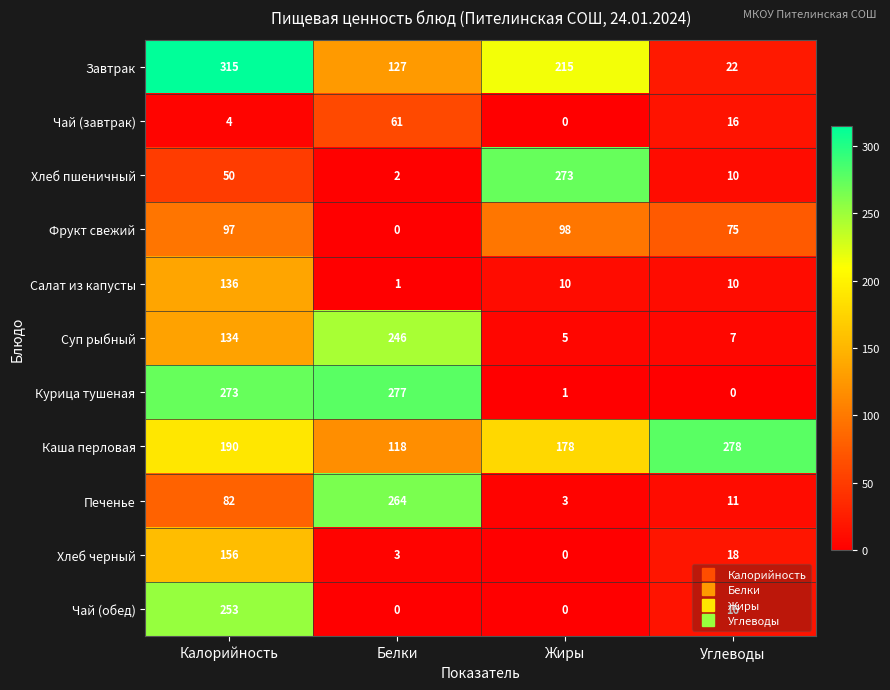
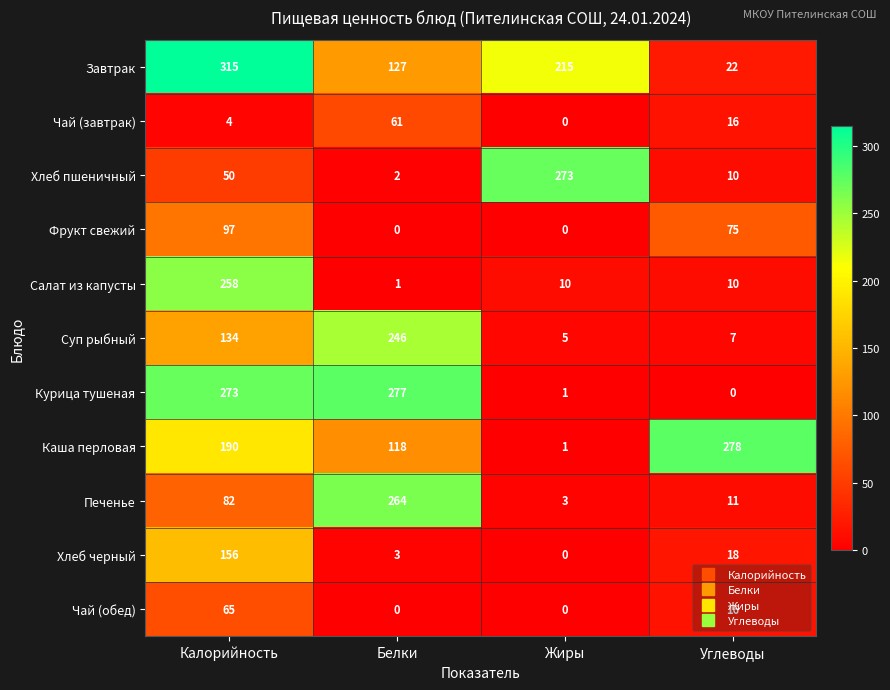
  {
    "Завтрак": {
      "Калорийность": 315,
      "Белки": 127,
      "Жиры": 215,
      "Углеводы": 22
    },
    "Чай (завтрак)": {
      "Калорийность": 4,
      "Белки": 61,
      "Жиры": 0,
      "Углеводы": 16
    },
    "Хлеб пшеничный": {
      "Калорийность": 50,
      "Белки": 2,
      "Жиры": 273,
      "Углеводы": 10
    },
    "Фрукт свежий": {
      "Калорийность": 97,
      "Белки": 0,
-     "Жиры": 98,
+     "Жиры": 0,
      "Углеводы": 75
    },
    "Салат из капусты": {
-     "Калорийность": 136,
+     "Калорийность": 258,
      "Белки": 1,
      "Жиры": 10,
      "Углеводы": 10
    },
    "Суп рыбный": {
      "Калорийность": 134,
      "Белки": 246,
      "Жиры": 5,
      "Углеводы": 7
    },
    "Курица тушеная": {
      "Калорийность": 273,
      "Белки": 277,
      "Жиры": 1,
      "Углеводы": 0
    },
    "Каша перловая": {
      "Калорийность": 190,
      "Белки": 118,
-     "Жиры": 178,
+     "Жиры": 1,
      "Углеводы": 278
    },
    "Печенье": {
      "Калорийность": 82,
      "Белки": 264,
      "Жиры": 3,
      "Углеводы": 11
    },
    "Хлеб черный": {
      "Калорийность": 156,
      "Белки": 3,
      "Жиры": 0,
      "Углеводы": 18
    },
    "Чай (обед)": {
-     "Калорийность": 253,
+     "Калорийность": 65,
      "Белки": 0,
      "Жиры": 0
    }
  }
